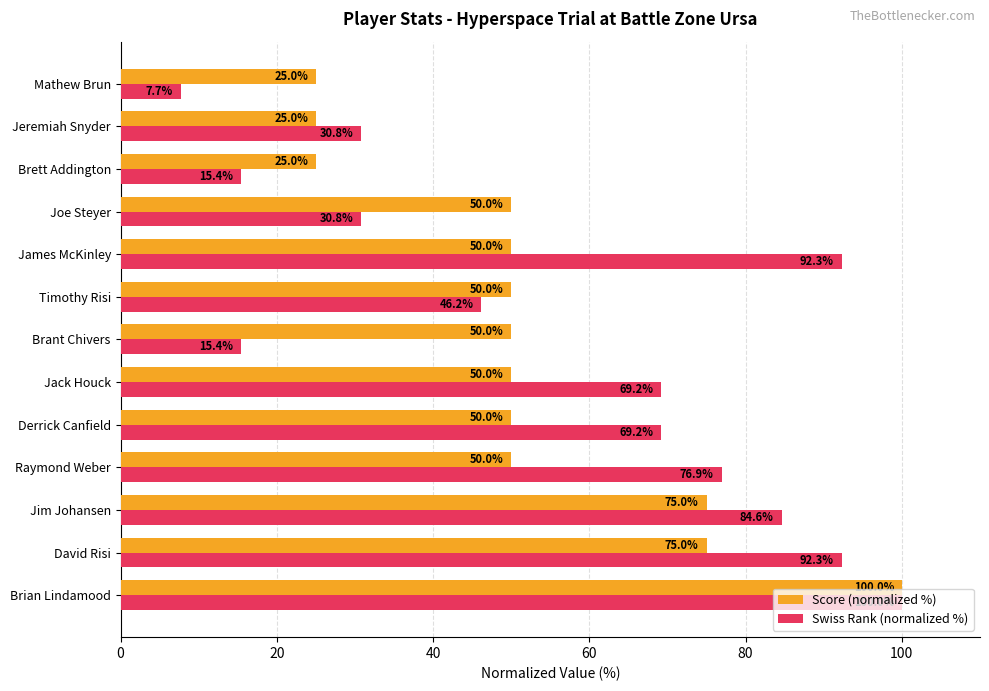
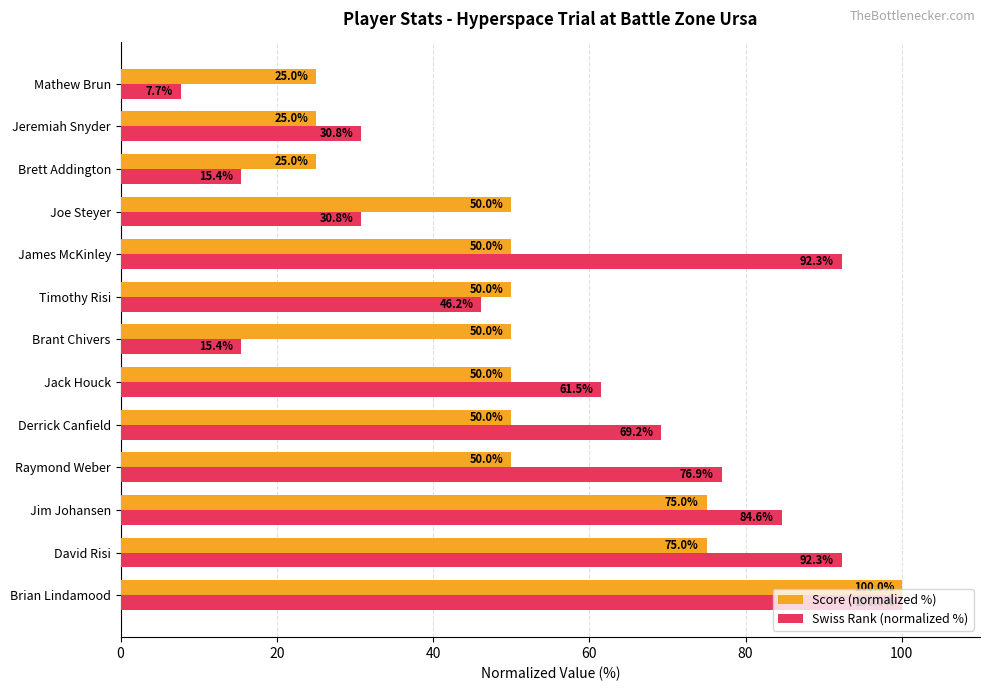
  {
    "Score (normalized %)": {
      "Mathew Brun": "25.0%",
      "Jeremiah Snyder": "25.0%",
      "Brett Addington": "25.0%",
      "Joe Steyer": "50.0%",
      "James McKinley": "50.0%",
      "Timothy Risi": "50.0%",
      "Brant Chivers": "50.0%",
      "Jack Houck": "50.0%",
      "Derrick Canfield": "50.0%",
      "Raymond Weber": "50.0%",
      "Jim Johansen": "75.0%",
      "David Risi": "75.0%"
    },
    "Swiss Rank (normalized %)": {
      "Mathew Brun": "7.7%",
      "Jeremiah Snyder": "30.8%",
      "Brett Addington": "15.4%",
      "Joe Steyer": "30.8%",
      "James McKinley": "92.3%",
      "Timothy Risi": "46.2%",
      "Brant Chivers": "15.4%",
-     "Jack Houck": "69.2%",
+     "Jack Houck": "61.5%",
      "Derrick Canfield": "69.2%",
      "Raymond Weber": "76.9%",
      "Jim Johansen": "84.6%",
      "David Risi": "92.3%"
    }
  }
